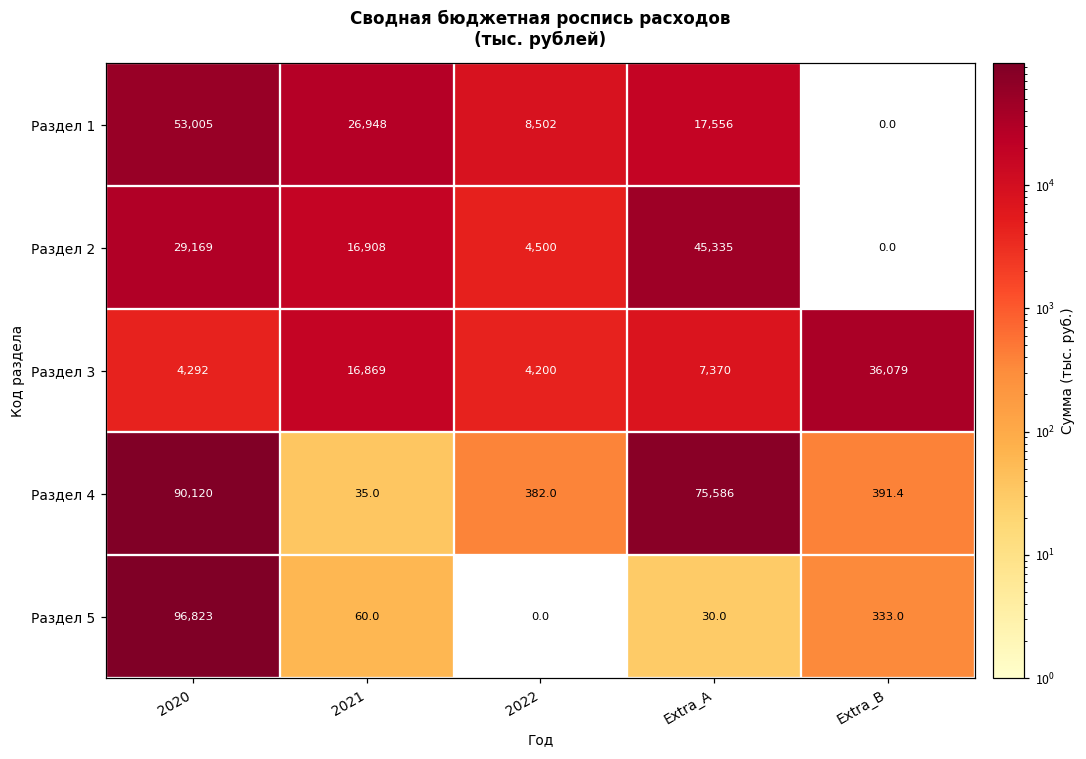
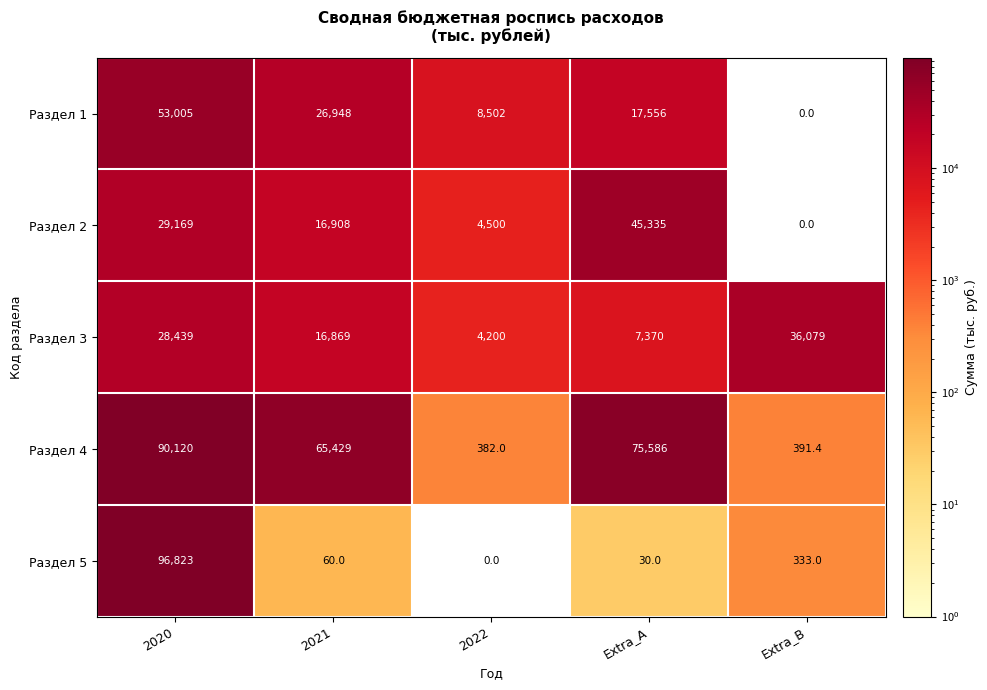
  {
    "Раздел 1": {
      "2020": "53,005",
      "2021": "26,948",
      "2022": "8,502",
      "Extra_A": "17,556",
      "Extra_B": "0.0"
    },
    "Раздел 2": {
      "2020": "29,169",
      "2021": "16,908",
      "2022": "4,500",
      "Extra_A": "45,335",
      "Extra_B": "0.0"
    },
    "Раздел 3": {
-     "2020": "4,292",
+     "2020": "28,439",
      "2021": "16,869",
      "2022": "4,200",
      "Extra_A": "7,370",
      "Extra_B": "36,079"
    },
    "Раздел 4": {
      "2020": "90,120",
-     "2021": "35.0",
+     "2021": "65,429",
      "2022": "382.0",
      "Extra_A": "75,586",
      "Extra_B": "391.4"
    },
    "Раздел 5": {
      "2020": "96,823",
      "2021": "60.0",
      "2022": "0.0",
      "Extra_A": "30.0",
      "Extra_B": "333.0"
    }
  }
